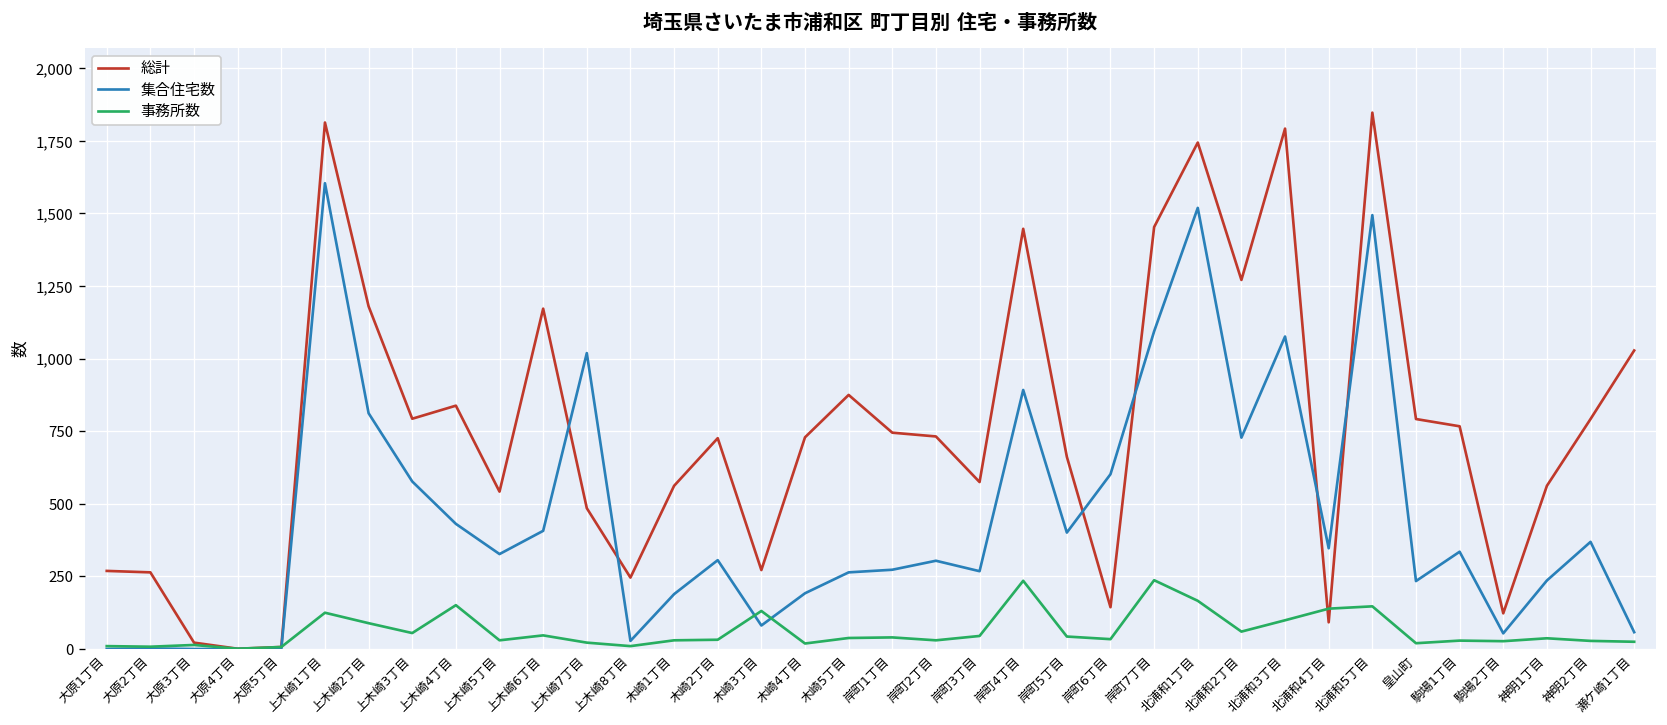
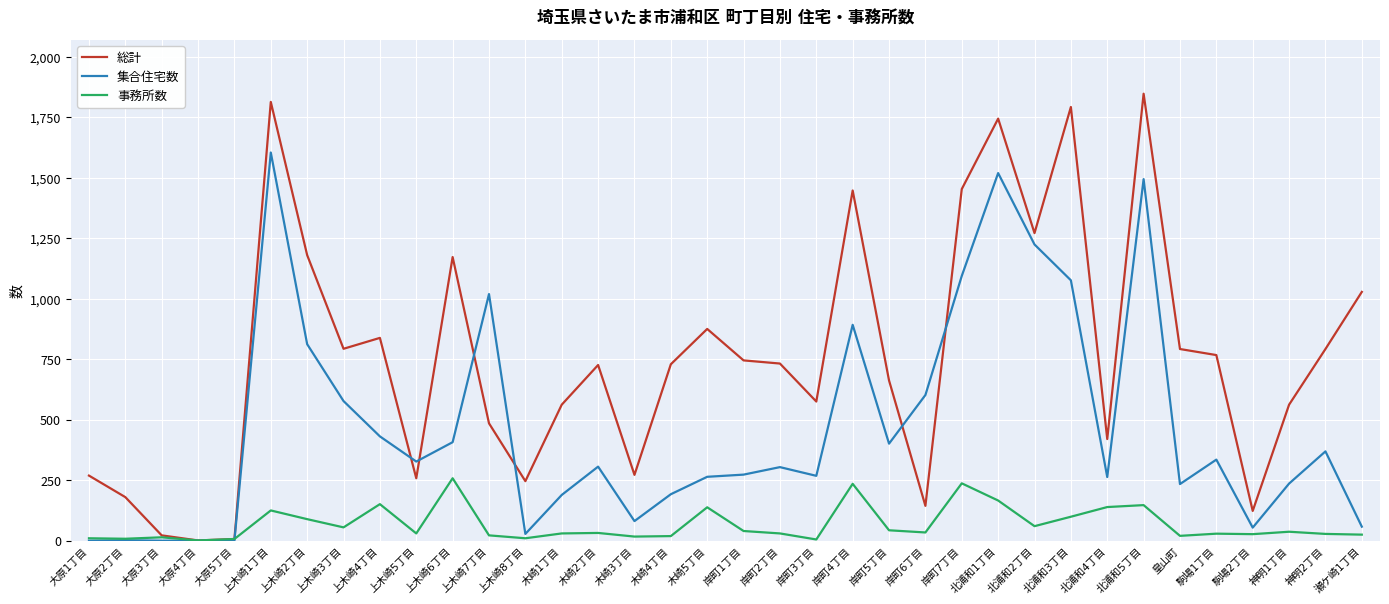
  {
    "総計": {
      "大原1丁目": "270",
-     "大原2丁目": "260",
+     "大原2丁目": "180",
      "上木崎1丁目": "1,810",
      "上木崎2丁目": "1,180",
      "上木崎3丁目": "790",
      "上木崎4丁目": "840",
-     "上木崎5丁目": "540",
+     "上木崎5丁目": "260",
      "上木崎6丁目": "1,170",
      "上木崎7丁目": "490",
      "上木崎8丁目": "250",
      "木崎1丁目": "560",
      "木崎2丁目": "730",
      "木崎3丁目": "270",
      "木崎4丁目": "730",
      "木崎5丁目": "880",
      "岸町1丁目": "750",
      "岸町2丁目": "730",
      "岸町3丁目": "580",
      "岸町4丁目": "1,450",
      "岸町5丁目": "660",
      "岸町6丁目": "140",
      "岸町7丁目": "1,450",
      "北浦和1丁目": "1,740",
      "北浦和2丁目": "1,270",
      "北浦和3丁目": "1,790",
-     "北浦和4丁目": "90",
+     "北浦和4丁目": "420",
      "北浦和5丁目": "1,850",
      "皇山町": "790",
      "駒場1丁目": "770",
      "駒場2丁目": "120",
      "神明1丁目": "560",
      "神明2丁目": "790",
      "瀬ケ崎1丁目": "1,030"
    },
    "集合住宅数": {
      "大原3丁目": "0",
      "上木崎1丁目": "1,600",
      "上木崎2丁目": "810",
      "上木崎3丁目": "580",
      "上木崎4丁目": "430",
      "上木崎5丁目": "330",
      "上木崎6丁目": "410",
      "上木崎7丁目": "1,020",
      "上木崎8丁目": "30",
      "木崎1丁目": "190",
      "木崎2丁目": "310",
      "木崎3丁目": "80",
      "木崎4丁目": "190",
      "木崎5丁目": "260",
      "岸町1丁目": "270",
      "岸町2丁目": "300",
      "岸町3丁目": "270",
      "岸町4丁目": "890",
      "岸町5丁目": "400",
      "岸町6丁目": "600",
      "岸町7丁目": "1,090",
      "北浦和1丁目": "1,520",
-     "北浦和2丁目": "730",
+     "北浦和2丁目": "1,220",
      "北浦和3丁目": "1,080",
-     "北浦和4丁目": "350",
+     "北浦和4丁目": "260",
      "北浦和5丁目": "1,490",
      "皇山町": "230",
      "駒場1丁目": "340",
      "駒場2丁目": "50",
      "神明1丁目": "240",
      "神明2丁目": "370",
      "瀬ケ崎1丁目": "60"
    },
    "事務所数": {
      "上木崎1丁目": "130",
      "上木崎2丁目": "90",
      "上木崎3丁目": "60",
      "上木崎4丁目": "150",
      "上木崎5丁目": "30",
-     "上木崎6丁目": "50",
+     "上木崎6丁目": "260",
      "上木崎7丁目": "20",
      "上木崎8丁目": "10",
      "木崎1丁目": "30",
      "木崎2丁目": "30",
-     "木崎3丁目": "130",
+     "木崎3丁目": "20",
      "木崎4丁目": "20",
-     "木崎5丁目": "40",
+     "木崎5丁目": "140",
      "岸町1丁目": "40",
      "岸町2丁目": "30",
-     "岸町3丁目": "50",
+     "岸町3丁目": "10",
      "岸町4丁目": "240",
      "岸町5丁目": "40",
      "岸町6丁目": "30",
      "岸町7丁目": "240",
      "北浦和1丁目": "170",
      "北浦和2丁目": "60",
      "北浦和3丁目": "100",
      "北浦和4丁目": "140",
      "北浦和5丁目": "150",
      "皇山町": "20",
      "駒場1丁目": "30",
      "駒場2丁目": "30",
      "神明1丁目": "40",
      "神明2丁目": "30",
      "瀬ケ崎1丁目": "30"
    }
  }
